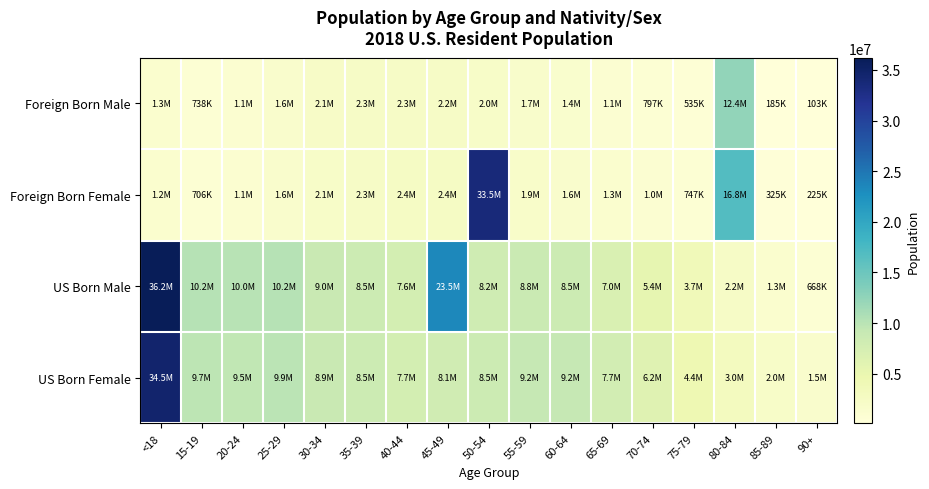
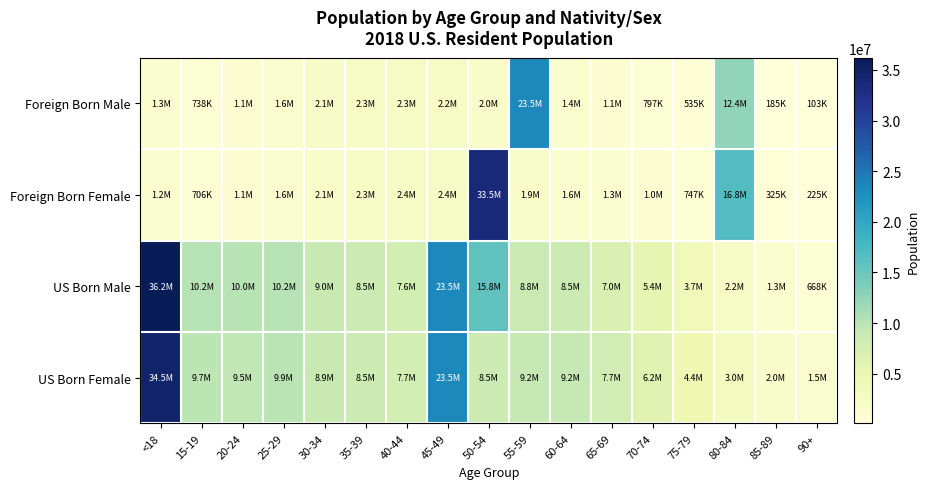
  {
    "Foreign Born Male": {
      "<18": "1.3M",
      "15-19": "738K",
      "20-24": "1.1M",
      "25-29": "1.6M",
      "30-34": "2.1M",
      "35-39": "2.3M",
      "40-44": "2.3M",
      "45-49": "2.2M",
      "50-54": "2.0M",
-     "55-59": "1.7M",
+     "55-59": "23.5M",
      "60-64": "1.4M",
      "65-69": "1.1M",
      "70-74": "797K",
      "75-79": "535K",
      "80-84": "12.4M",
      "85-89": "185K",
      "90+": "103K"
    },
    "Foreign Born Female": {
      "<18": "1.2M",
      "15-19": "706K",
      "20-24": "1.1M",
      "25-29": "1.6M",
      "30-34": "2.1M",
      "35-39": "2.3M",
      "40-44": "2.4M",
      "45-49": "2.4M",
      "50-54": "33.5M",
      "55-59": "1.9M",
      "60-64": "1.6M",
      "65-69": "1.3M",
      "70-74": "1.0M",
      "75-79": "747K",
      "80-84": "16.8M",
      "85-89": "325K",
      "90+": "225K"
    },
    "US Born Male": {
      "<18": "36.2M",
      "15-19": "10.2M",
      "20-24": "10.0M",
      "25-29": "10.2M",
      "30-34": "9.0M",
      "35-39": "8.5M",
      "40-44": "7.6M",
      "45-49": "23.5M",
-     "50-54": "8.2M",
+     "50-54": "15.8M",
      "55-59": "8.8M",
      "60-64": "8.5M",
      "65-69": "7.0M",
      "70-74": "5.4M",
      "75-79": "3.7M",
      "80-84": "2.2M",
      "85-89": "1.3M",
      "90+": "668K"
    },
    "US Born Female": {
      "<18": "34.5M",
      "15-19": "9.7M",
      "20-24": "9.5M",
      "25-29": "9.9M",
      "30-34": "8.9M",
      "35-39": "8.5M",
      "40-44": "7.7M",
-     "45-49": "8.1M",
+     "45-49": "23.5M",
      "50-54": "8.5M",
      "55-59": "9.2M",
      "60-64": "9.2M",
      "65-69": "7.7M",
      "70-74": "6.2M",
      "75-79": "4.4M",
      "80-84": "3.0M",
      "85-89": "2.0M",
      "90+": "1.5M"
    }
  }
